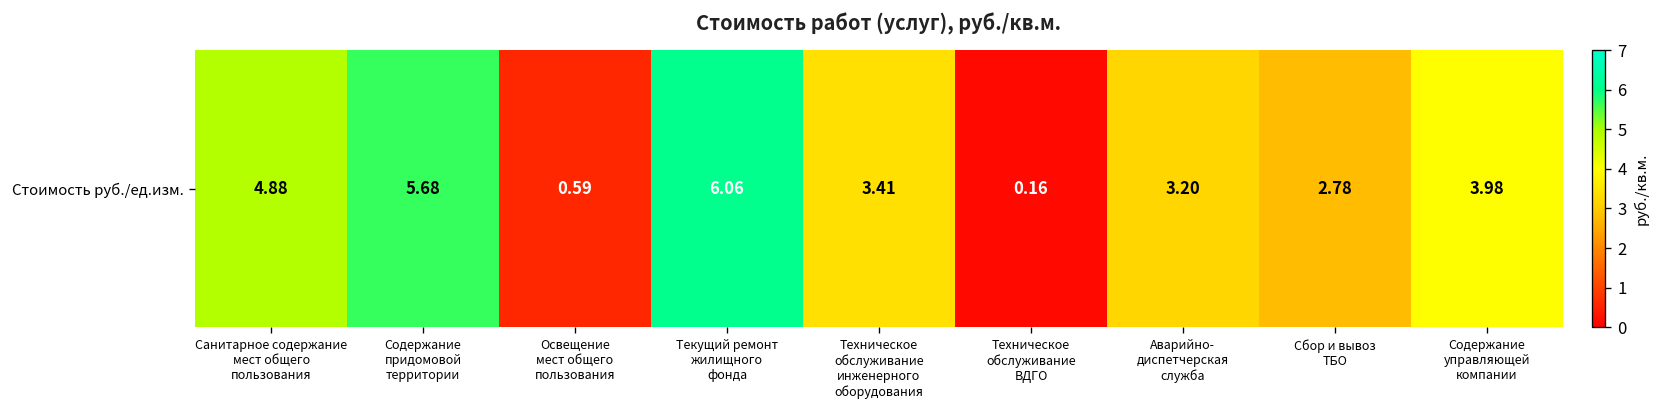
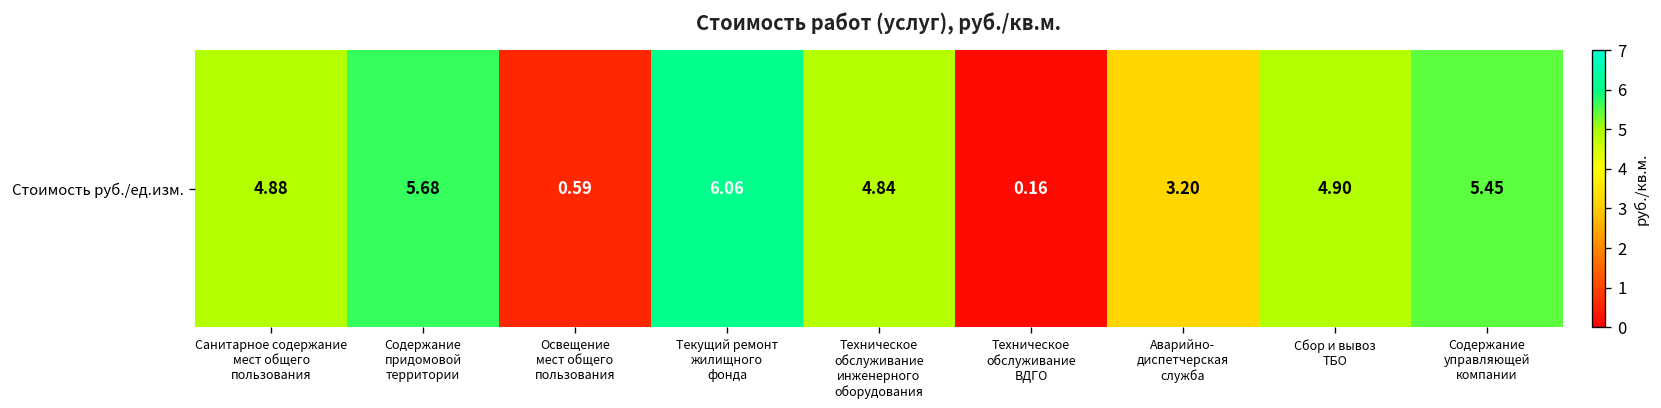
  {
    "Стоимость руб./ед.изм.": {
      "Санитарное содержание мест общего пользования": 4.88,
      "Содержание придомовой территории": 5.68,
      "Освещение мест общего пользования": 0.59,
      "Текущий ремонт жилищного фонда": 6.06,
-     "Техническое обслуживание инженерного оборудования": 3.41,
+     "Техническое обслуживание инженерного оборудования": 4.84,
      "Техническое обслуживание ВДГО": 0.16,
      "Аварийно- диспетчерская служба": 3.20,
-     "Сбор и вывоз ТБО": 2.78,
-     "Содержание управляющей компании": 3.98
+     "Сбор и вывоз ТБО": 4.90,
+     "Содержание управляющей компании": 5.45
    }
  }
